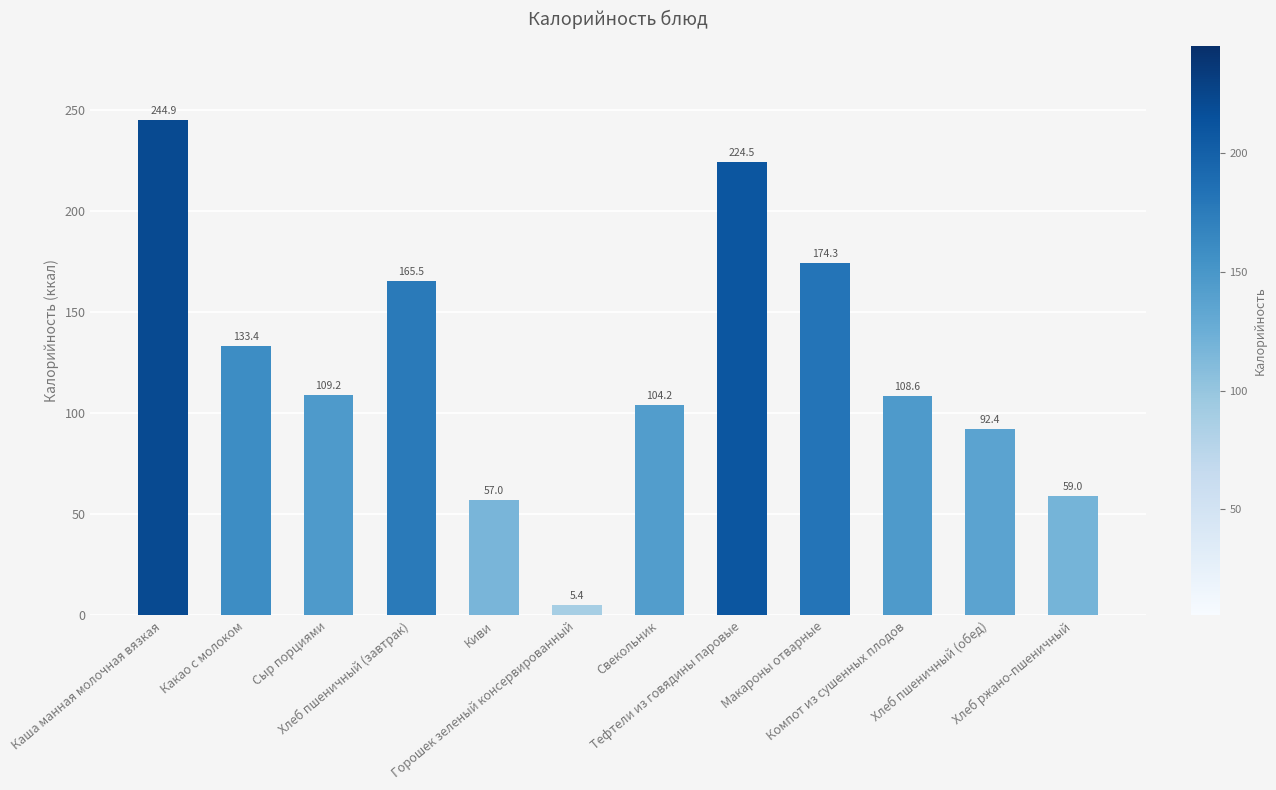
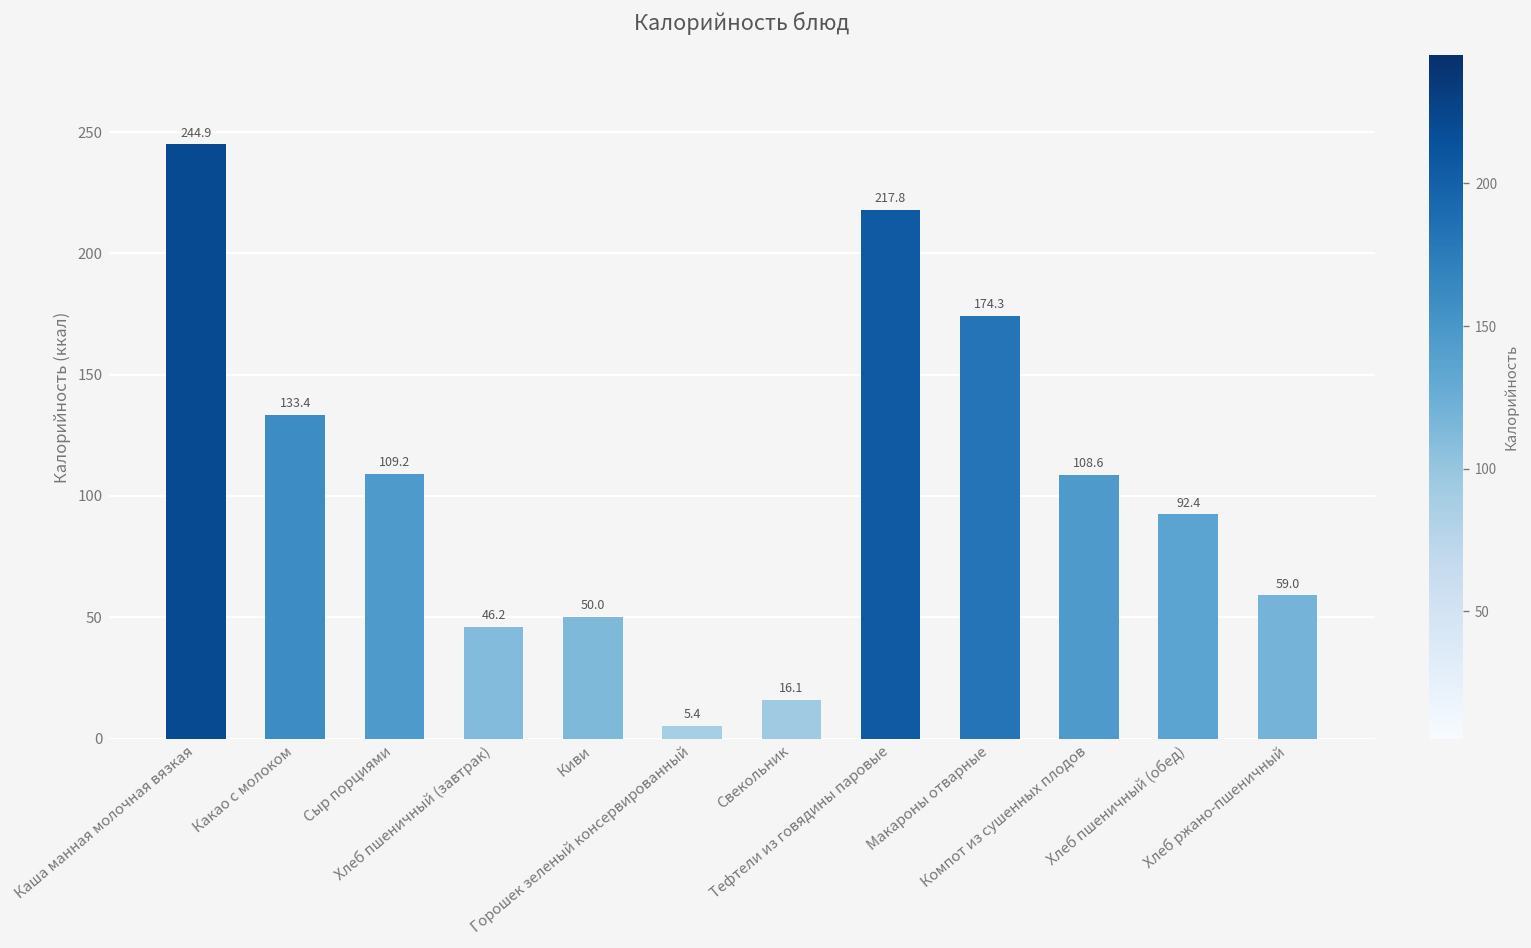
  {
    "Каша манная молочная вязкая": 244.9,
    "Какао с молоком": 133.4,
    "Сыр порциями": 109.2,
-   "Хлеб пшеничный (завтрак)": 165.5,
-   "Киви": 57.0,
+   "Хлеб пшеничный (завтрак)": 46.2,
+   "Киви": 50.0,
    "Горошек зеленый консервированный": 5.4,
-   "Свекольник": 104.2,
-   "Тефтели из говядины паровые": 224.5,
+   "Свекольник": 16.1,
+   "Тефтели из говядины паровые": 217.8,
    "Макароны отварные": 174.3,
    "Компот из сушенных плодов": 108.6,
    "Хлеб пшеничный (обед)": 92.4,
    "Хлеб ржано-пшеничный": 59.0
  }
